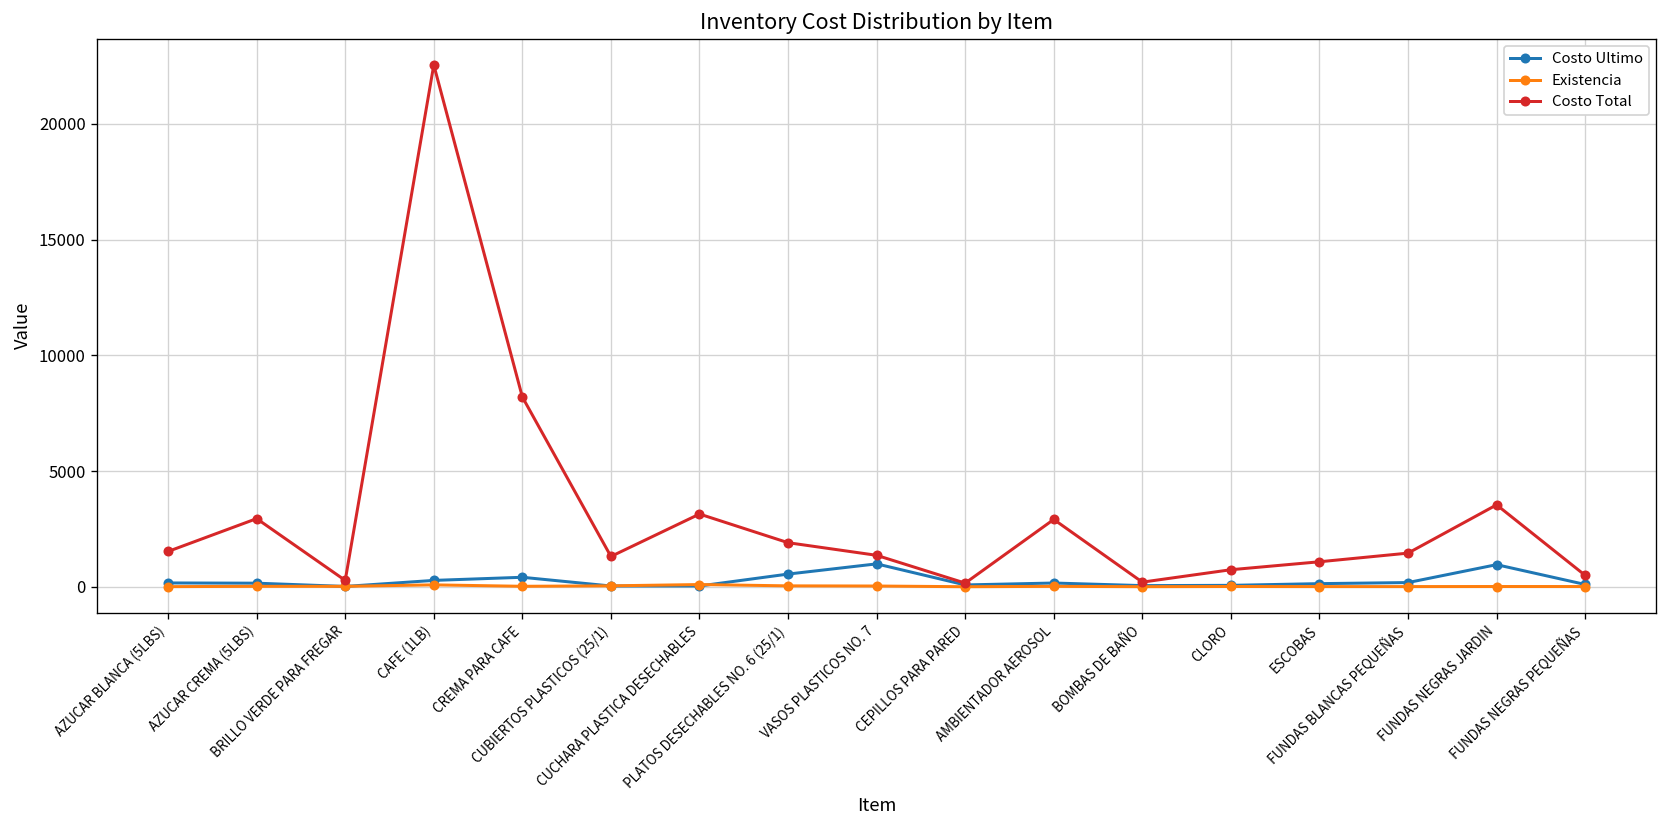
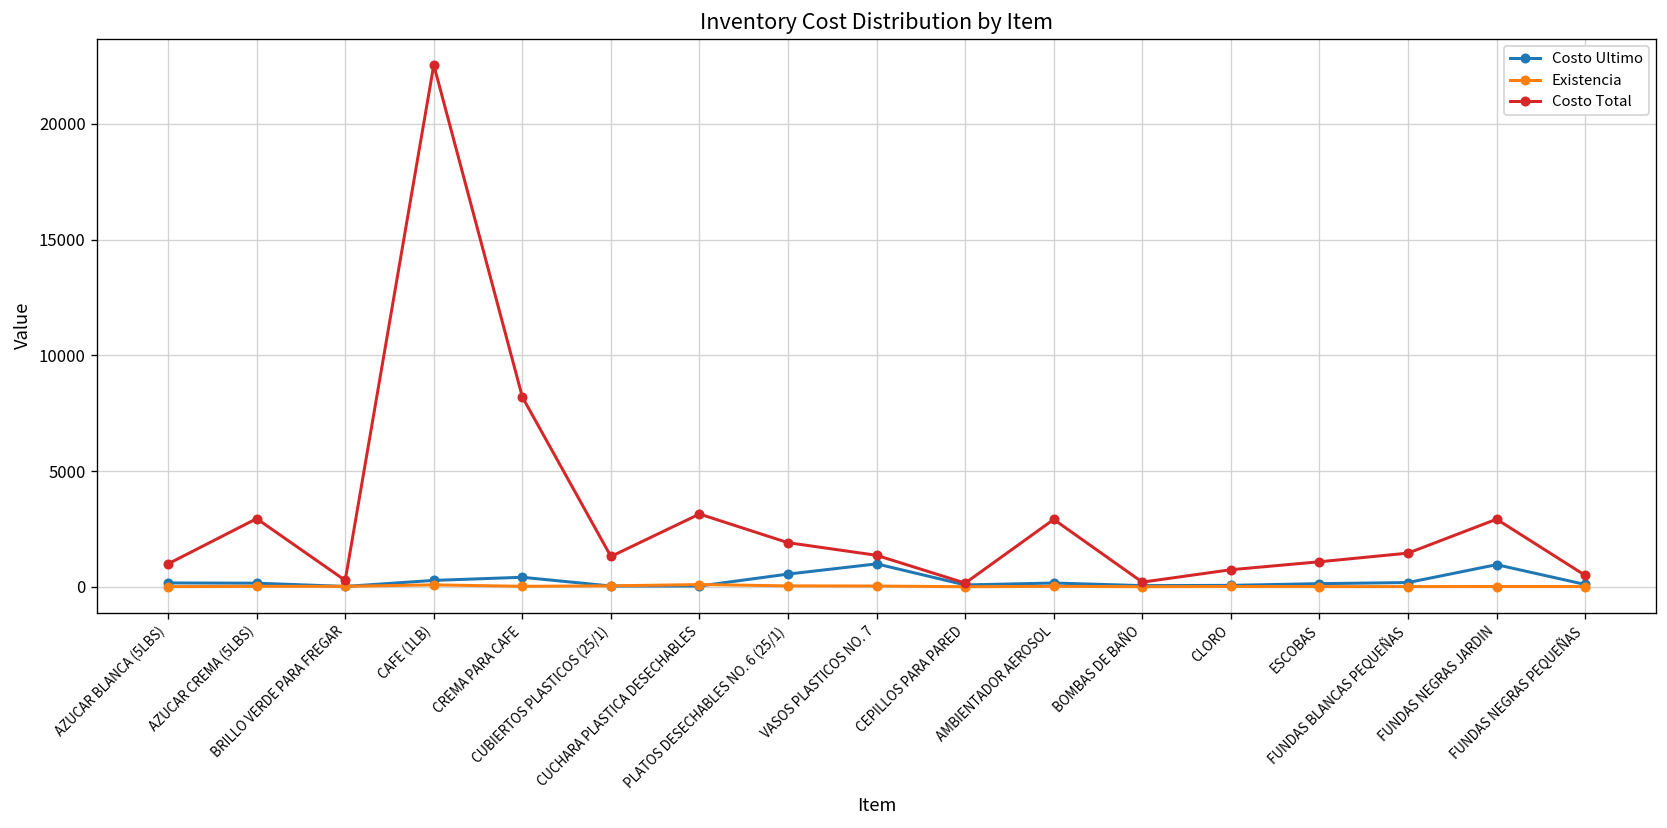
  {
    "Costo Ultimo": {
      "AZUCAR BLANCA (5LBS)": 200,
      "AZUCAR CREMA (5LBS)": 200,
      "CAFE (1LB)": 300,
      "CREMA PARA CAFE": 400,
      "PLATOS DESECHABLES NO. 6 (25/1)": 500,
      "VASOS PLASTICOS NO. 7": 1000,
      "AMBIENTADOR AEROSOL": 200,
      "FUNDAS BLANCAS PEQUEÑAS": 200,
      "FUNDAS NEGRAS JARDIN": 1000
    },
    "Existencia": {
      "AZUCAR BLANCA (5LBS)": 0,
      "AZUCAR CREMA (5LBS)": 0,
      "CAFE (1LB)": 100,
      "CREMA PARA CAFE": 0,
      "PLATOS DESECHABLES NO. 6 (25/1)": 0,
      "VASOS PLASTICOS NO. 7": 0,
      "AMBIENTADOR AEROSOL": 0,
      "FUNDAS BLANCAS PEQUEÑAS": 0,
      "FUNDAS NEGRAS JARDIN": 0
    },
    "Costo Total": {
-     "AZUCAR BLANCA (5LBS)": 1500,
+     "AZUCAR BLANCA (5LBS)": 1000,
      "AZUCAR CREMA (5LBS)": 2900,
      "BRILLO VERDE PARA FREGAR": 300,
      "CAFE (1LB)": 22600,
      "CREMA PARA CAFE": 8200,
      "CUBIERTOS PLASTICOS (25/1)": 1300,
      "CUCHARA PLASTICA DESECHABLES": 3100,
      "PLATOS DESECHABLES NO. 6 (25/1)": 1900,
      "VASOS PLASTICOS NO. 7": 1400,
      "AMBIENTADOR AEROSOL": 2900,
      "BOMBAS DE BAÑO": 200,
      "CLORO": 700,
      "ESCOBAS": 1100,
      "FUNDAS BLANCAS PEQUEÑAS": 1500,
-     "FUNDAS NEGRAS JARDIN": 3500,
+     "FUNDAS NEGRAS JARDIN": 2900,
      "FUNDAS NEGRAS PEQUEÑAS": 500
    }
  }
